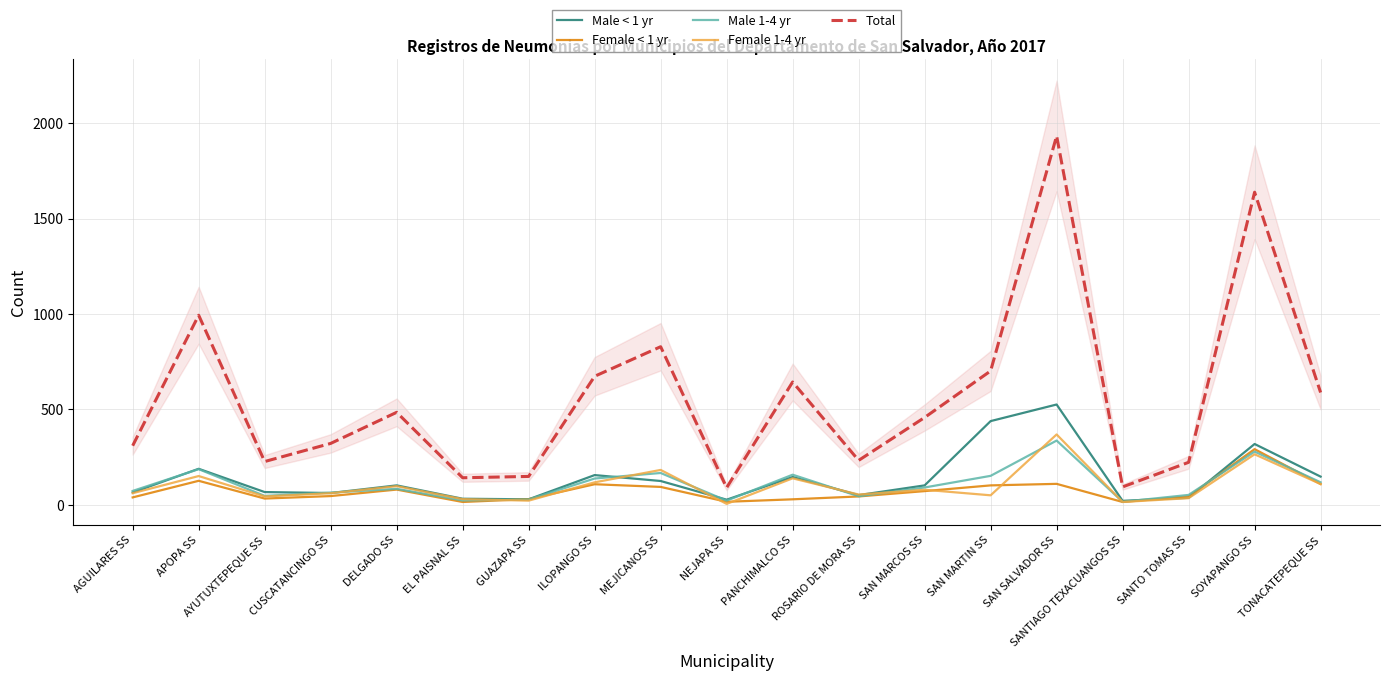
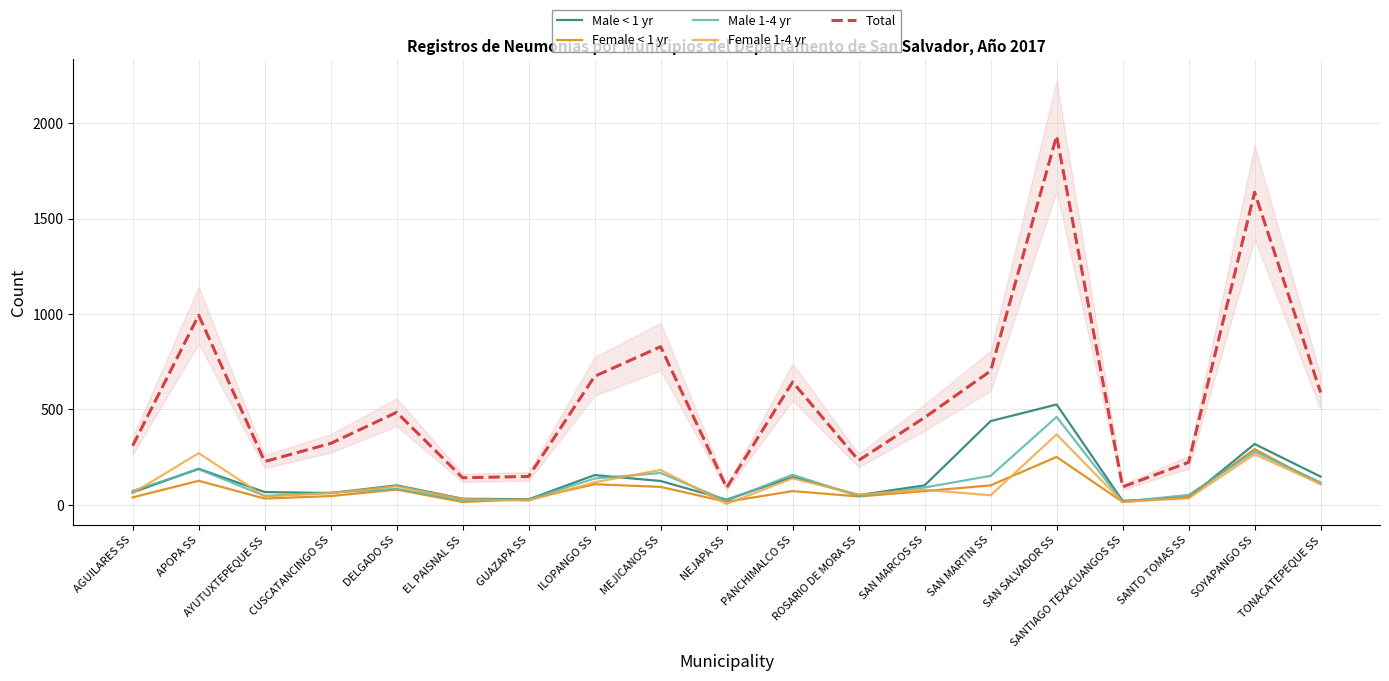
  {
    "Male < 1 yr": {
      "AYUTUXTEPEQUE SS": 70,
      "ILOPANGO SS": 160,
      "MEJICANOS SS": 130,
      "SAN MARTIN SS": 440,
      "SAN SALVADOR SS": 530,
      "SOYAPANGO SS": 320,
      "TONACATEPEQUE SS": 150
    },
    "Female < 1 yr": {
      "AGUILARES SS": 40,
      "APOPA SS": 130,
      "CUSCATANCINGO SS": 50,
      "MEJICANOS SS": 90,
-     "PANCHIMALCO SS": 30,
+     "PANCHIMALCO SS": 70,
      "SAN MARTIN SS": 100,
-     "SAN SALVADOR SS": 110
+     "SAN SALVADOR SS": 250
    },
    "Male 1-4 yr": {
      "ILOPANGO SS": 140,
      "MEJICANOS SS": 170,
      "SAN MARTIN SS": 150,
-     "SAN SALVADOR SS": 340
+     "SAN SALVADOR SS": 460
    },
    "Female 1-4 yr": {
-     "APOPA SS": 150,
+     "APOPA SS": 270,
      "MEJICANOS SS": 180,
      "SAN MARTIN SS": 50,
      "SAN SALVADOR SS": 370,
      "SOYAPANGO SS": 270
    }
  }
